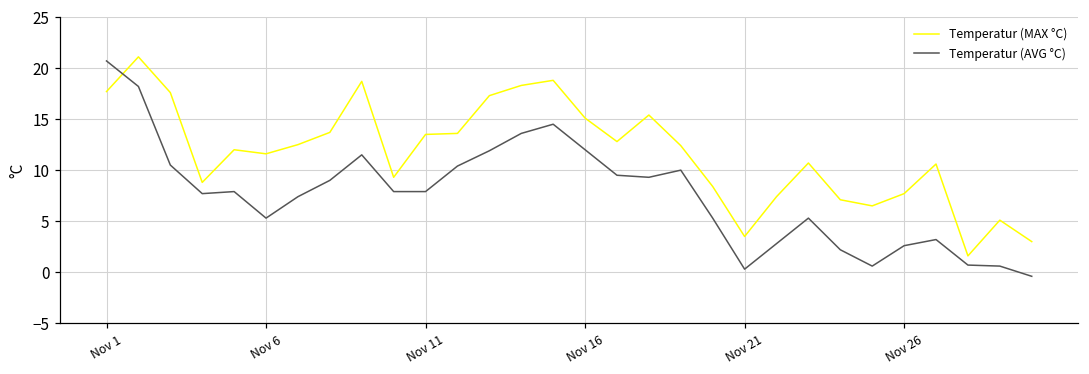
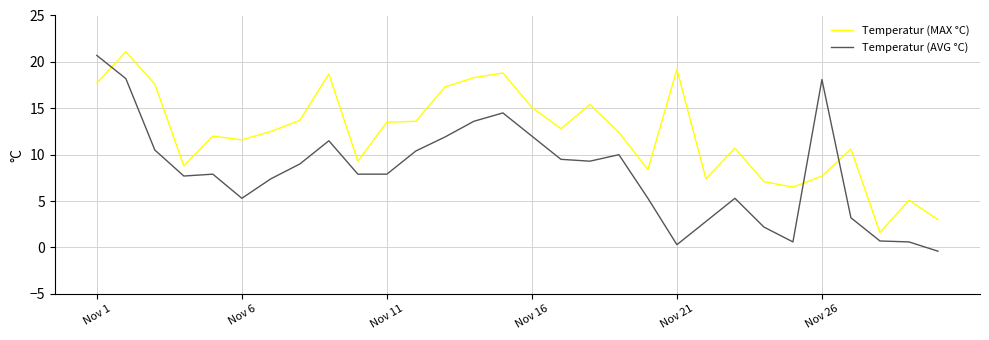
  {
    "Temperatur (MAX °C)": {
      "Nov 1": 18,
      "Nov 6": 12,
      "Nov 11": 14,
      "Nov 16": 15,
-     "Nov 21": 4,
+     "Nov 21": 19,
      "Nov 26": 8
    },
    "Temperatur (AVG °C)": {
      "Nov 1": 21,
      "Nov 6": 5,
      "Nov 11": 8,
      "Nov 16": 12,
      "Nov 21": 0,
-     "Nov 26": 3
+     "Nov 26": 18
    }
  }
